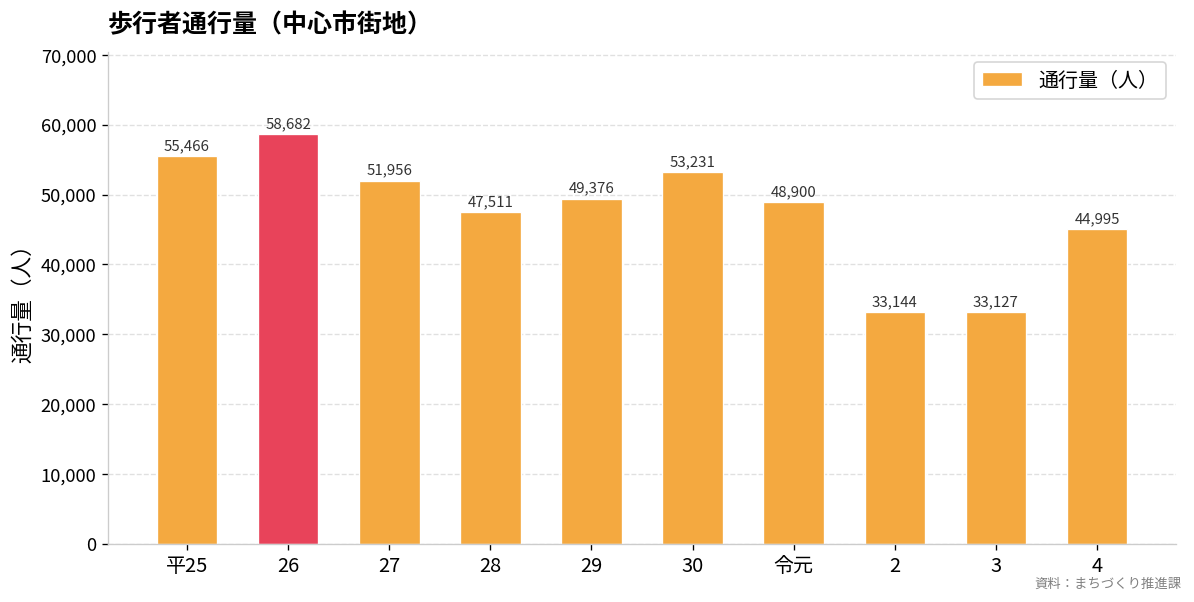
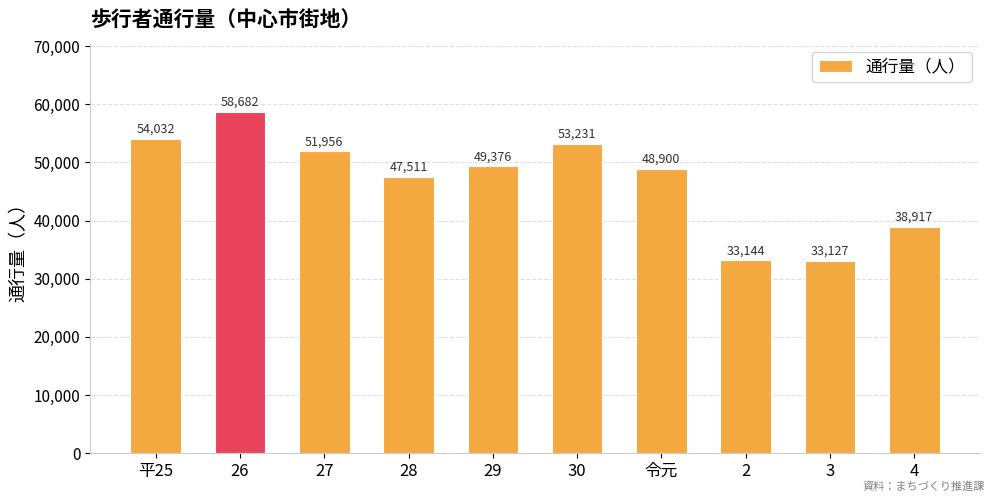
  {
-   "平25": "55,466",
+   "平25": "54,032",
    "26": "58,682",
    "27": "51,956",
    "28": "47,511",
    "29": "49,376",
    "30": "53,231",
    "令元": "48,900",
    "2": "33,144",
    "3": "33,127",
-   "4": "44,995"
+   "4": "38,917"
  }
